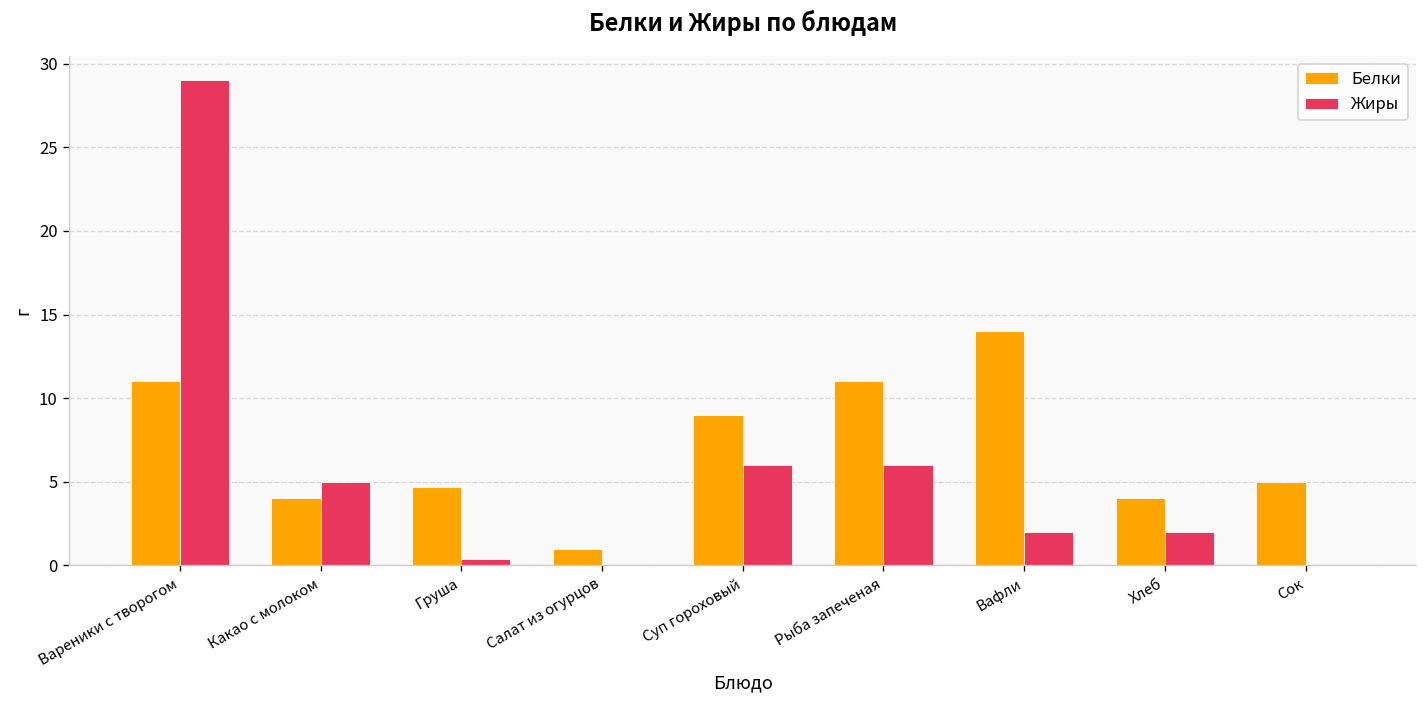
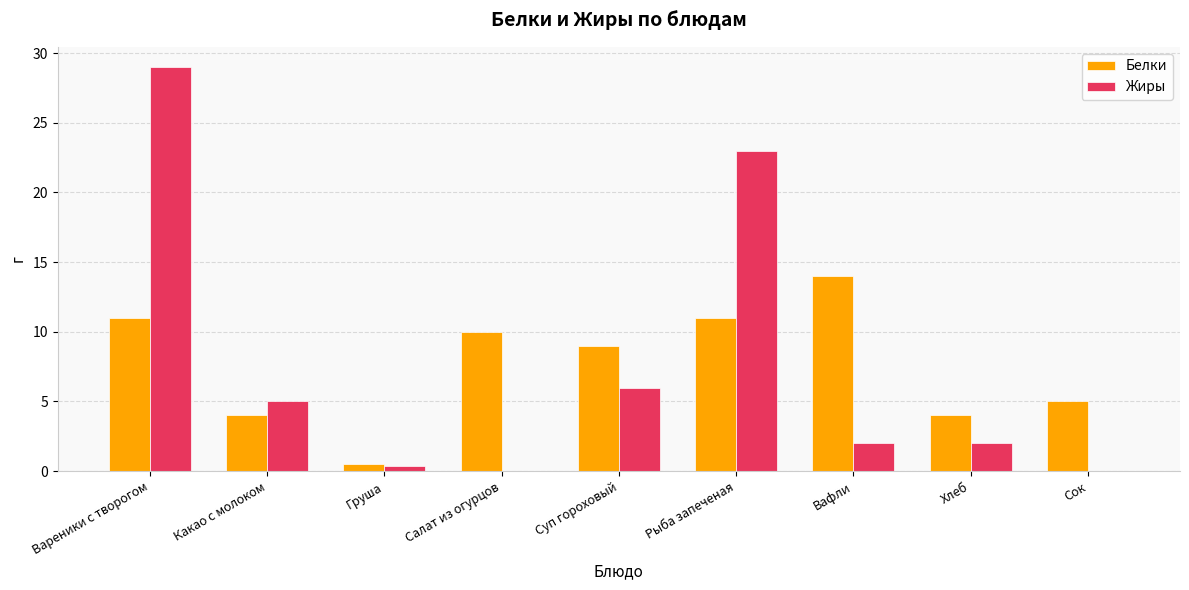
  {
    "Белки": {
      "Вареники с творогом": 11.0,
      "Какао с молоком": 4.0,
-     "Груша": 4.7,
-     "Салат из огурцов": 1,
+     "Груша": 0.5,
+     "Салат из огурцов": 10,
      "Суп гороховый": 9.0,
      "Рыба запеченая": 11.0,
      "Вафли": 14.0,
      "Хлеб": 4.0,
      "Сок": 5.0
    },
    "Жиры": {
      "Вареники с творогом": 29,
      "Какао с молоком": 5,
      "Груша": 0.4,
      "Салат из огурцов": 0,
      "Суп гороховый": 6,
-     "Рыба запеченая": 6,
+     "Рыба запеченая": 23,
      "Вафли": 2,
      "Хлеб": 2,
      "Сок": 0
    }
  }
